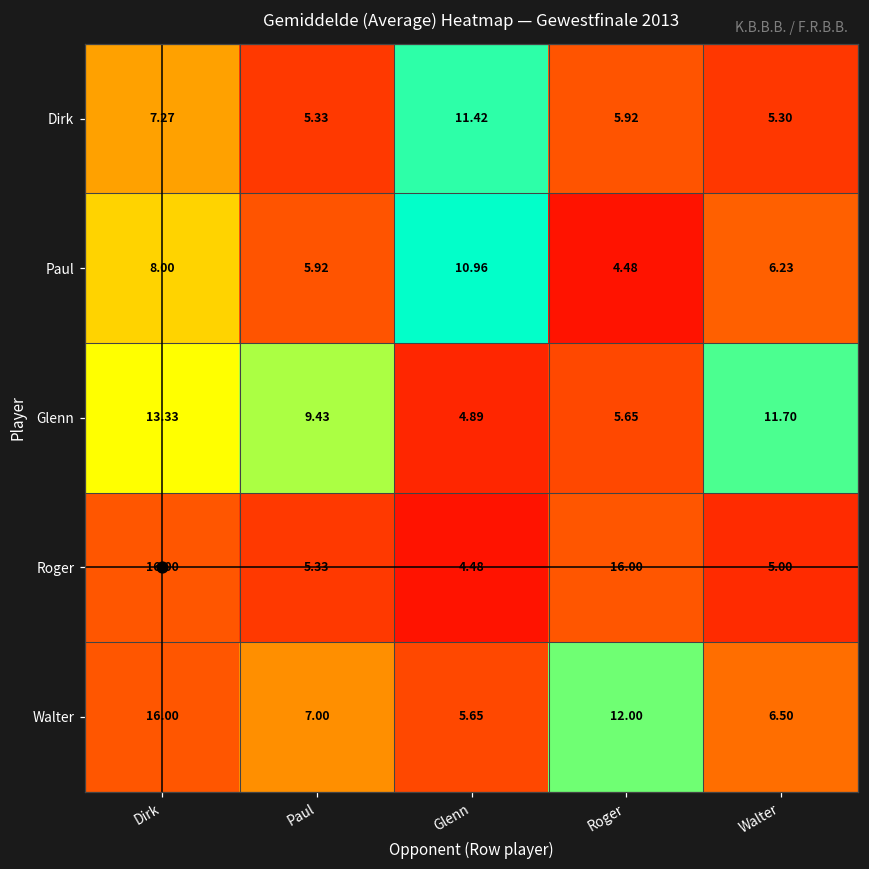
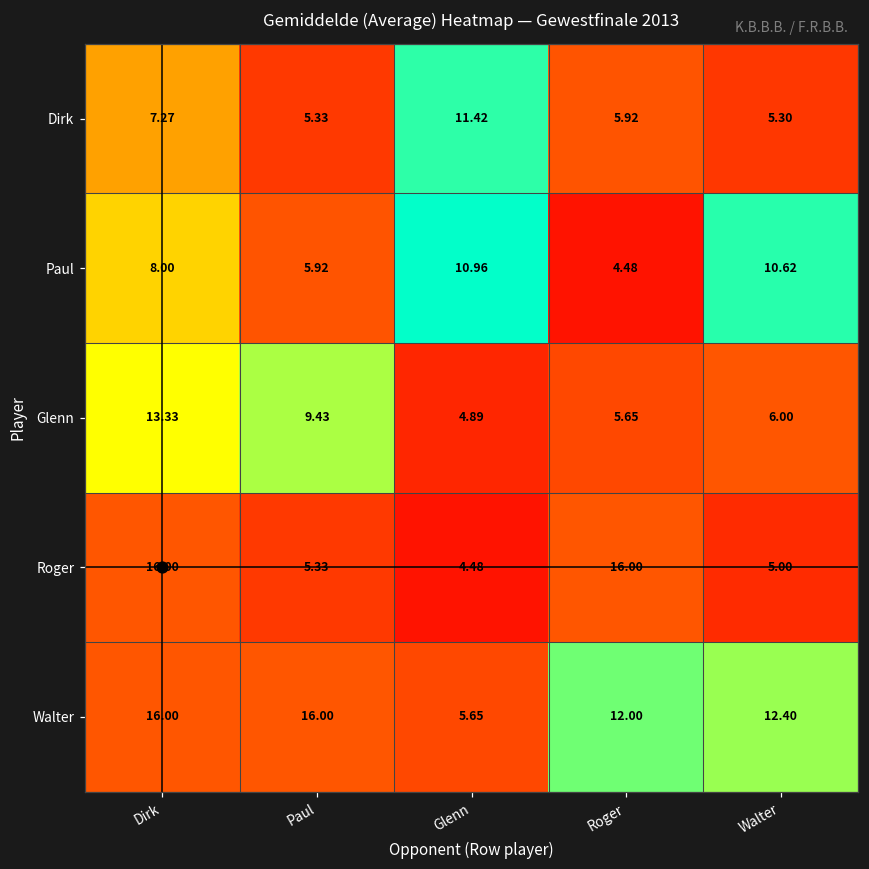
  {
    "Dirk": {
      "Dirk": 7.27,
      "Paul": 5.33,
      "Glenn": 11.42,
      "Roger": 5.92,
      "Walter": 5.30
    },
    "Paul": {
      "Dirk": 8.00,
      "Paul": 5.92,
      "Glenn": 10.96,
      "Roger": 4.48,
-     "Walter": 6.23
+     "Walter": 10.62
    },
    "Glenn": {
      "Dirk": 13.33,
      "Paul": 9.43,
      "Glenn": 4.89,
      "Roger": 5.65,
-     "Walter": 11.70
+     "Walter": 6.00
    },
    "Roger": {
      "Paul": 5.33,
      "Glenn": 4.48,
      "Roger": 16.00,
      "Walter": 5.00
    },
    "Walter": {
      "Dirk": 16.00,
-     "Paul": 7.00,
+     "Paul": 16.00,
      "Glenn": 5.65,
      "Roger": 12.00,
-     "Walter": 6.50
+     "Walter": 12.40
    }
  }
